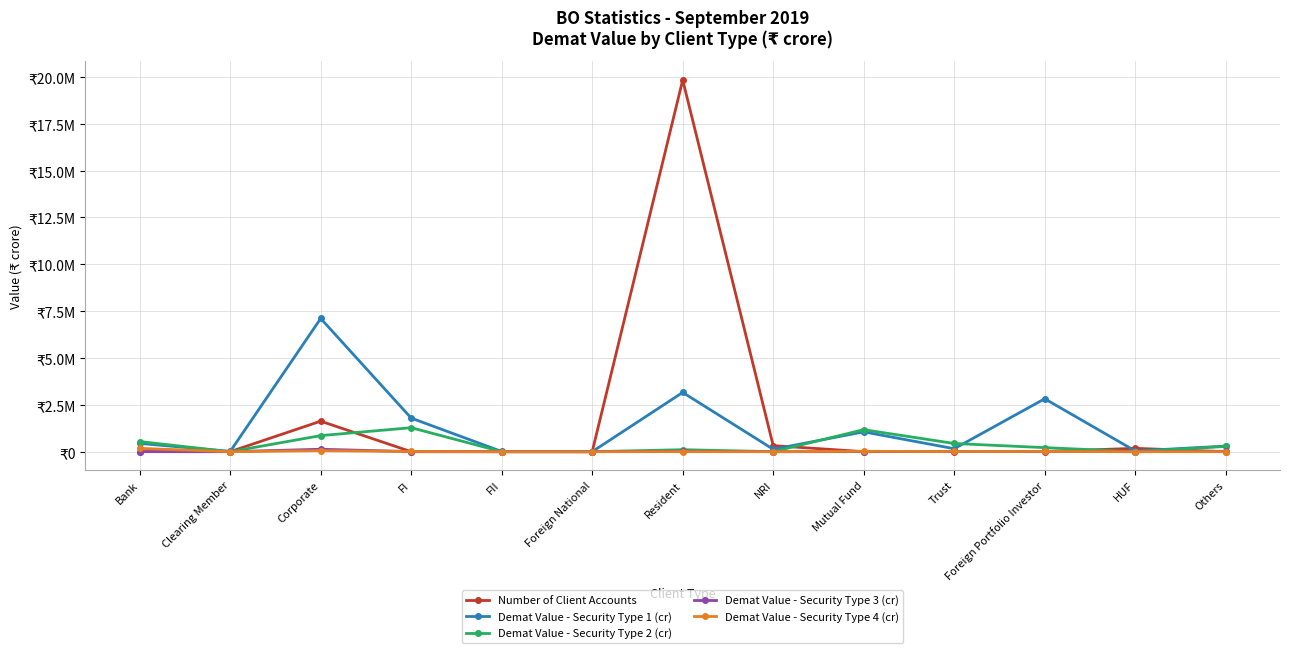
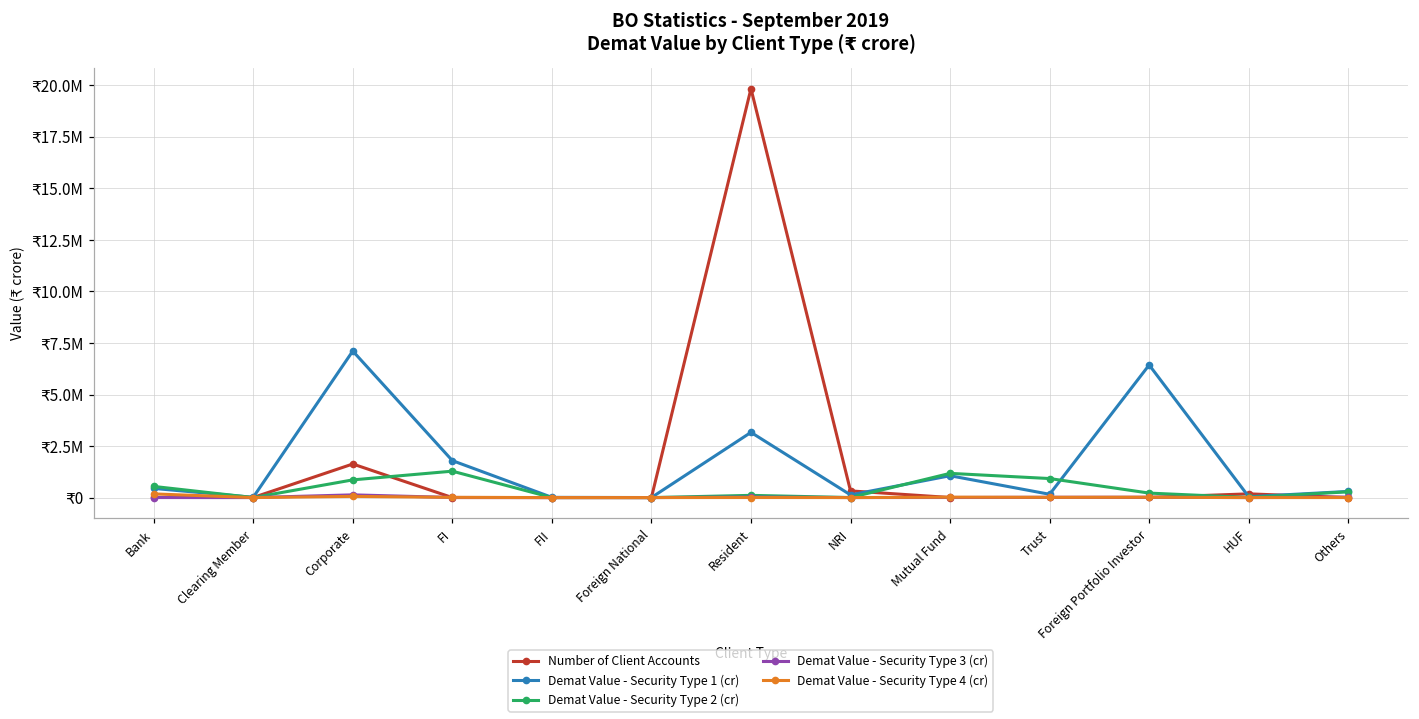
  {
    "Number of Client Accounts": {
      "Corporate": "₹1600000",
      "Resident": "₹19800000",
      "NRI": "₹300000",
      "HUF": "₹200000"
    },
    "Demat Value - Security Type 1 (cr)": {
      "Corporate": "₹7100000",
      "FI": "₹1800000",
      "Resident": "₹3200000",
      "Trust": "₹200000",
-     "Foreign Portfolio Investor": "₹2800000"
+     "Foreign Portfolio Investor": "₹6400000"
    },
    "Demat Value - Security Type 2 (cr)": {
      "Corporate": "₹900000",
      "FI": "₹1300000",
-     "Trust": "₹400000",
+     "Trust": "₹900000",
      "Foreign Portfolio Investor": "₹200000"
    },
    "Demat Value - Security Type 4 (cr)": {
      "Bank": "₹200000"
    }
  }
